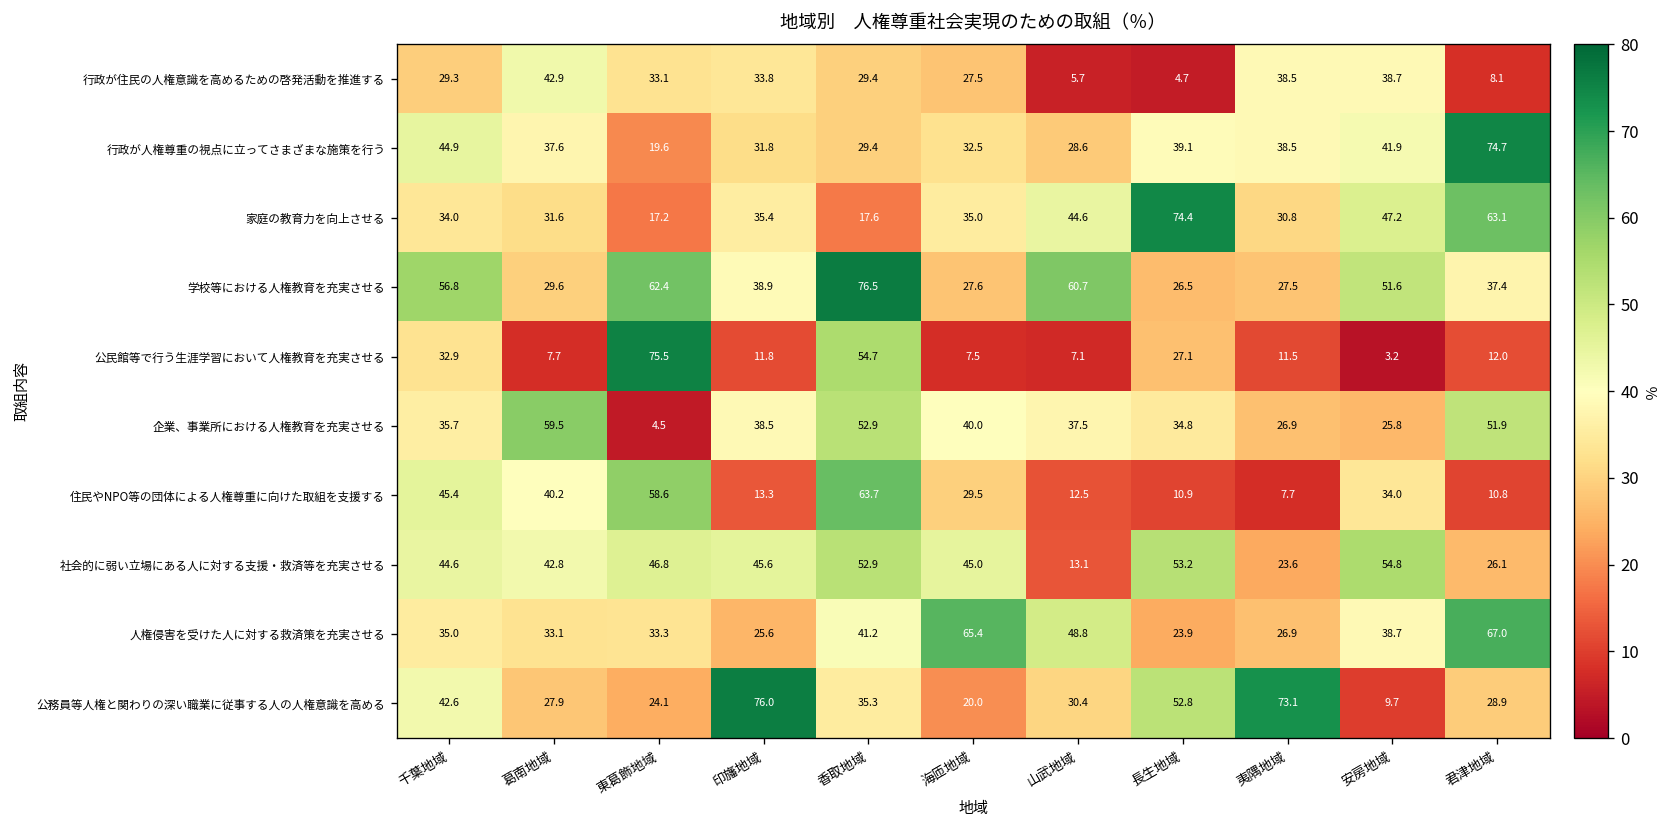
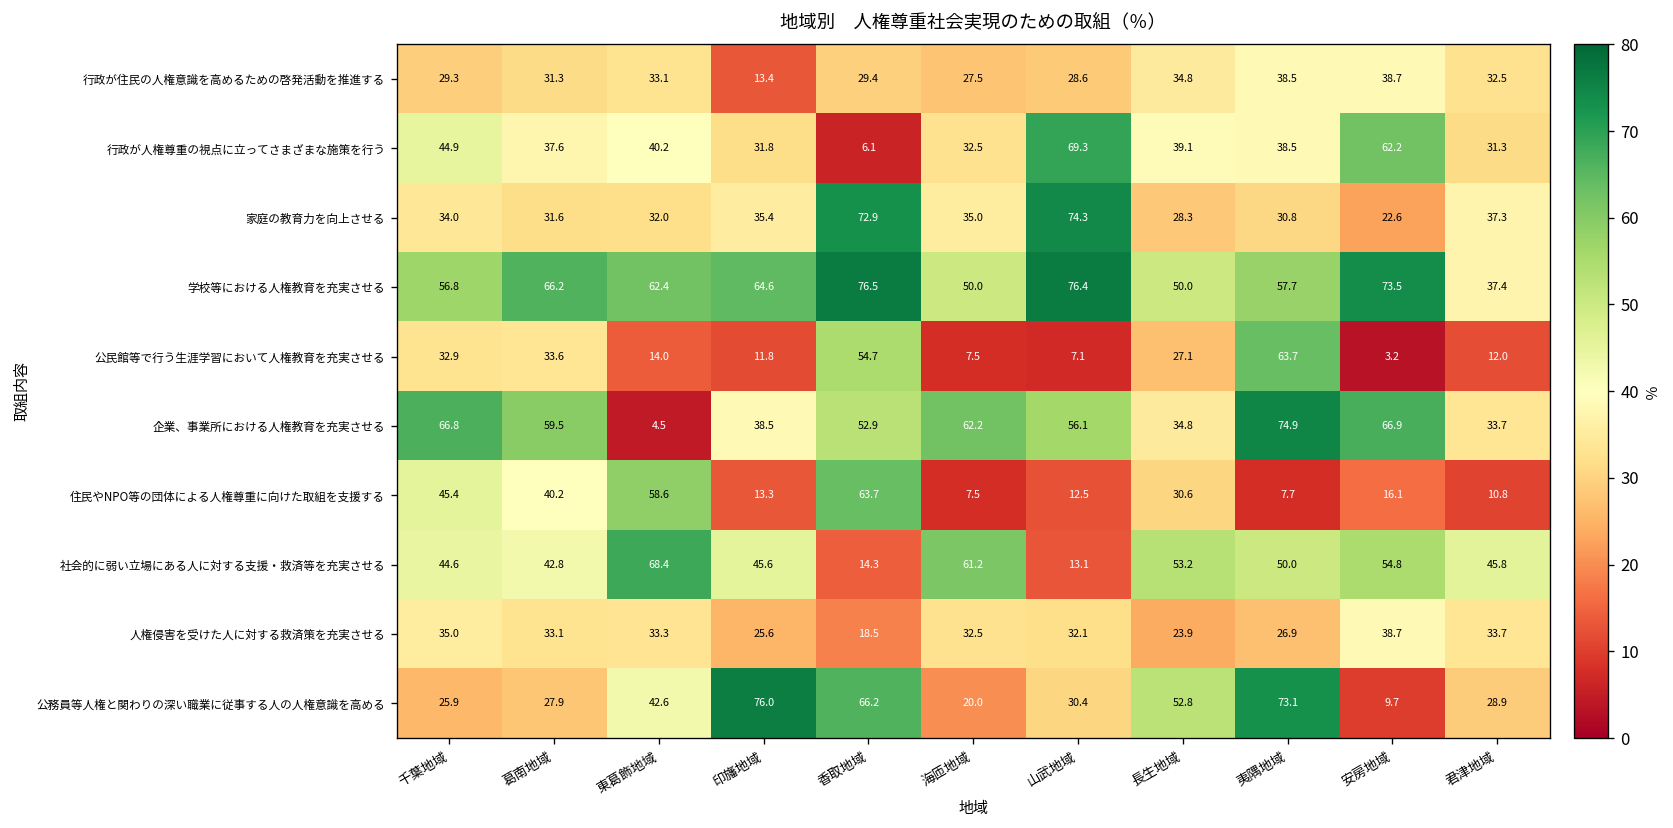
  {
    "行政が住民の人権意識を高めるための啓発活動を推進する": {
      "千葉地域": 29.3,
-     "葛南地域": 42.9,
+     "葛南地域": 31.3,
      "東葛飾地域": 33.1,
-     "印旛地域": 33.8,
+     "印旛地域": 13.4,
      "香取地域": 29.4,
      "海匝地域": 27.5,
-     "山武地域": 5.7,
-     "長生地域": 4.7,
+     "山武地域": 28.6,
+     "長生地域": 34.8,
      "夷隅地域": 38.5,
      "安房地域": 38.7,
-     "君津地域": 8.1
+     "君津地域": 32.5
    },
    "行政が人権尊重の視点に立ってさまざまな施策を行う": {
      "千葉地域": 44.9,
      "葛南地域": 37.6,
-     "東葛飾地域": 19.6,
+     "東葛飾地域": 40.2,
      "印旛地域": 31.8,
-     "香取地域": 29.4,
+     "香取地域": 6.1,
      "海匝地域": 32.5,
-     "山武地域": 28.6,
+     "山武地域": 69.3,
      "長生地域": 39.1,
      "夷隅地域": 38.5,
-     "安房地域": 41.9,
-     "君津地域": 74.7
+     "安房地域": 62.2,
+     "君津地域": 31.3
    },
    "家庭の教育力を向上させる": {
      "千葉地域": 34.0,
      "葛南地域": 31.6,
-     "東葛飾地域": 17.2,
+     "東葛飾地域": 32.0,
      "印旛地域": 35.4,
-     "香取地域": 17.6,
+     "香取地域": 72.9,
      "海匝地域": 35.0,
-     "山武地域": 44.6,
-     "長生地域": 74.4,
+     "山武地域": 74.3,
+     "長生地域": 28.3,
      "夷隅地域": 30.8,
-     "安房地域": 47.2,
-     "君津地域": 63.1
+     "安房地域": 22.6,
+     "君津地域": 37.3
    },
    "学校等における人権教育を充実させる": {
      "千葉地域": 56.8,
-     "葛南地域": 29.6,
+     "葛南地域": 66.2,
      "東葛飾地域": 62.4,
-     "印旛地域": 38.9,
+     "印旛地域": 64.6,
      "香取地域": 76.5,
-     "海匝地域": 27.6,
-     "山武地域": 60.7,
-     "長生地域": 26.5,
-     "夷隅地域": 27.5,
-     "安房地域": 51.6,
+     "海匝地域": 50.0,
+     "山武地域": 76.4,
+     "長生地域": 50.0,
+     "夷隅地域": 57.7,
+     "安房地域": 73.5,
      "君津地域": 37.4
    },
    "公民館等で行う生涯学習において人権教育を充実させる": {
      "千葉地域": 32.9,
-     "葛南地域": 7.7,
-     "東葛飾地域": 75.5,
+     "葛南地域": 33.6,
+     "東葛飾地域": 14.0,
      "印旛地域": 11.8,
      "香取地域": 54.7,
      "海匝地域": 7.5,
      "山武地域": 7.1,
      "長生地域": 27.1,
-     "夷隅地域": 11.5,
+     "夷隅地域": 63.7,
      "安房地域": 3.2,
      "君津地域": 12.0
    },
    "企業、事業所における人権教育を充実させる": {
-     "千葉地域": 35.7,
+     "千葉地域": 66.8,
      "葛南地域": 59.5,
      "東葛飾地域": 4.5,
      "印旛地域": 38.5,
      "香取地域": 52.9,
-     "海匝地域": 40.0,
-     "山武地域": 37.5,
+     "海匝地域": 62.2,
+     "山武地域": 56.1,
      "長生地域": 34.8,
-     "夷隅地域": 26.9,
-     "安房地域": 25.8,
-     "君津地域": 51.9
+     "夷隅地域": 74.9,
+     "安房地域": 66.9,
+     "君津地域": 33.7
    },
    "住民やNPO等の団体による人権尊重に向けた取組を支援する": {
      "千葉地域": 45.4,
      "葛南地域": 40.2,
      "東葛飾地域": 58.6,
      "印旛地域": 13.3,
      "香取地域": 63.7,
-     "海匝地域": 29.5,
+     "海匝地域": 7.5,
      "山武地域": 12.5,
-     "長生地域": 10.9,
+     "長生地域": 30.6,
      "夷隅地域": 7.7,
-     "安房地域": 34.0,
+     "安房地域": 16.1,
      "君津地域": 10.8
    },
    "社会的に弱い立場にある人に対する支援・救済等を充実させる": {
      "千葉地域": 44.6,
      "葛南地域": 42.8,
-     "東葛飾地域": 46.8,
+     "東葛飾地域": 68.4,
      "印旛地域": 45.6,
-     "香取地域": 52.9,
-     "海匝地域": 45.0,
+     "香取地域": 14.3,
+     "海匝地域": 61.2,
      "山武地域": 13.1,
      "長生地域": 53.2,
-     "夷隅地域": 23.6,
+     "夷隅地域": 50.0,
      "安房地域": 54.8,
-     "君津地域": 26.1
+     "君津地域": 45.8
    },
    "人権侵害を受けた人に対する救済策を充実させる": {
      "千葉地域": 35.0,
      "葛南地域": 33.1,
      "東葛飾地域": 33.3,
      "印旛地域": 25.6,
-     "香取地域": 41.2,
-     "海匝地域": 65.4,
-     "山武地域": 48.8,
+     "香取地域": 18.5,
+     "海匝地域": 32.5,
+     "山武地域": 32.1,
      "長生地域": 23.9,
      "夷隅地域": 26.9,
      "安房地域": 38.7,
-     "君津地域": 67.0
+     "君津地域": 33.7
    },
    "公務員等人権と関わりの深い職業に従事する人の人権意識を高める": {
-     "千葉地域": 42.6,
+     "千葉地域": 25.9,
      "葛南地域": 27.9,
-     "東葛飾地域": 24.1,
+     "東葛飾地域": 42.6,
      "印旛地域": 76.0,
-     "香取地域": 35.3,
+     "香取地域": 66.2,
      "海匝地域": 20.0,
      "山武地域": 30.4,
      "長生地域": 52.8,
      "夷隅地域": 73.1,
      "安房地域": 9.7,
      "君津地域": 28.9
    }
  }
